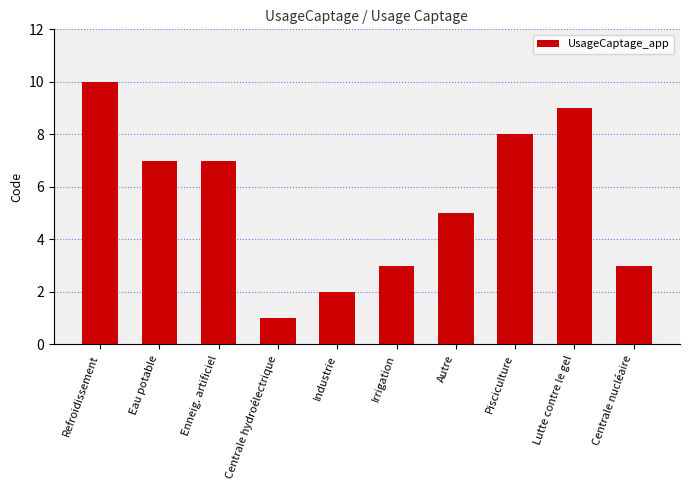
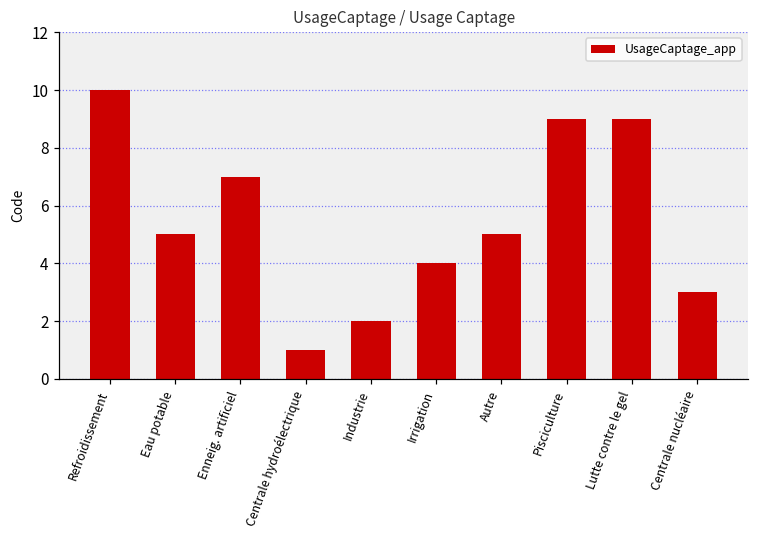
  {
    "Refroidissement": 10,
-   "Eau potable": 7,
+   "Eau potable": 5,
    "Enneig. artificiel": 7,
    "Centrale hydroélectrique": 1,
    "Industrie": 2,
-   "Irrigation": 3,
+   "Irrigation": 4,
    "Autre": 5,
-   "Pisciculture": 8,
+   "Pisciculture": 9,
    "Lutte contre le gel": 9,
    "Centrale nucléaire": 3
  }
